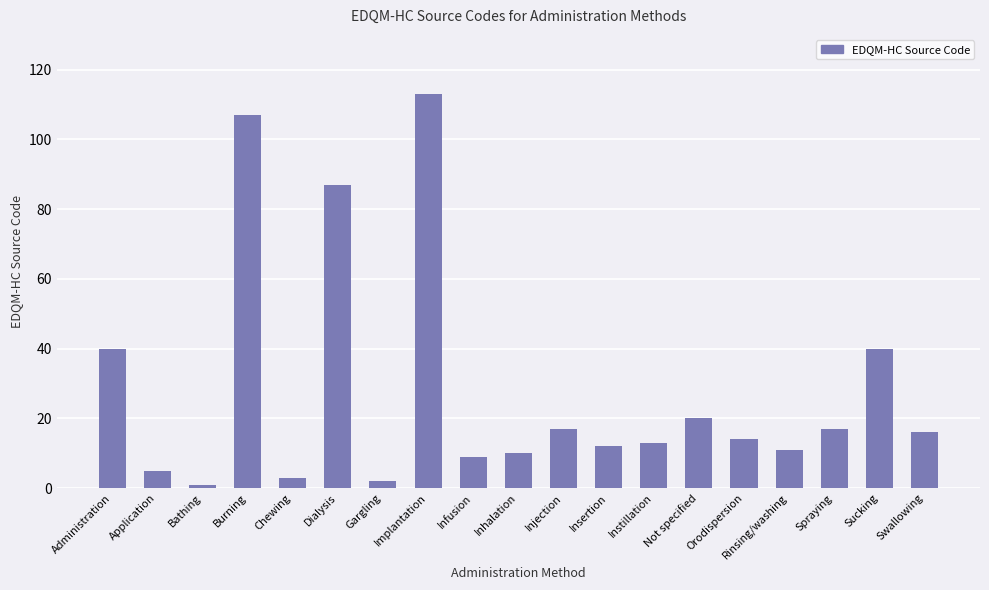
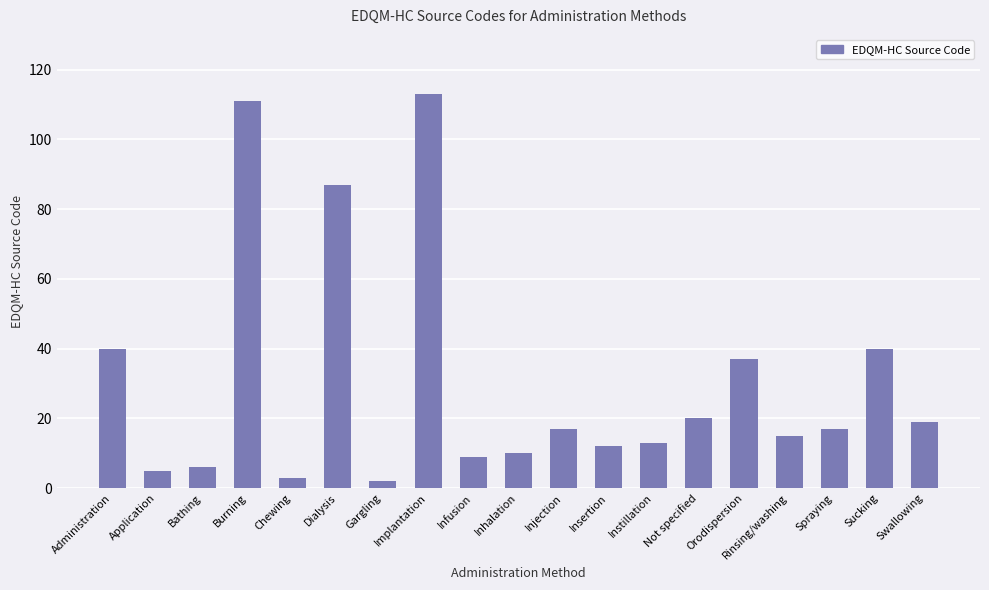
  {
    "Administration": 40,
    "Application": 5,
-   "Bathing": 1,
-   "Burning": 107,
+   "Bathing": 6,
+   "Burning": 111,
    "Chewing": 3,
    "Dialysis": 87,
    "Gargling": 2,
    "Implantation": 113,
    "Infusion": 9,
    "Inhalation": 10,
    "Injection": 17,
    "Insertion": 12,
    "Instillation": 13,
    "Not specified": 20,
-   "Orodispersion": 14,
-   "Rinsing/washing": 11,
+   "Orodispersion": 37,
+   "Rinsing/washing": 15,
    "Spraying": 17,
    "Sucking": 40,
-   "Swallowing": 16
+   "Swallowing": 19
  }
